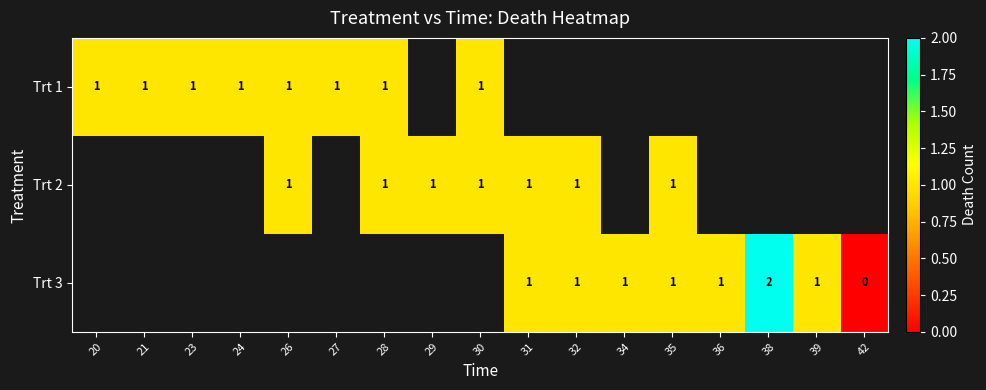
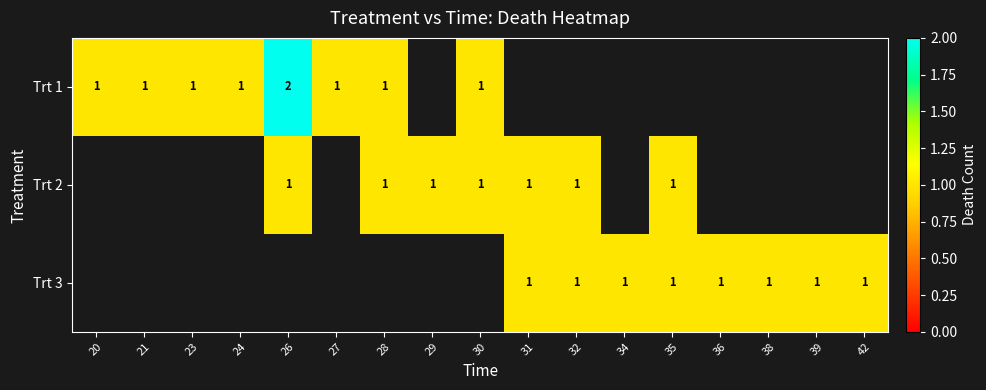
  {
    "Trt 1": {
      "20": 1,
      "21": 1,
      "23": 1,
      "24": 1,
-     "26": 1,
+     "26": 2,
      "27": 1,
      "28": 1,
      "30": 1
    },
    "Trt 2": {
      "26": 1,
      "28": 1,
      "29": 1,
      "30": 1,
      "31": 1,
      "32": 1,
      "35": 1
    },
    "Trt 3": {
      "31": 1,
      "32": 1,
      "34": 1,
      "35": 1,
      "36": 1,
-     "38": 2,
+     "38": 1,
      "39": 1,
-     "42": 0
+     "42": 1
    }
  }
